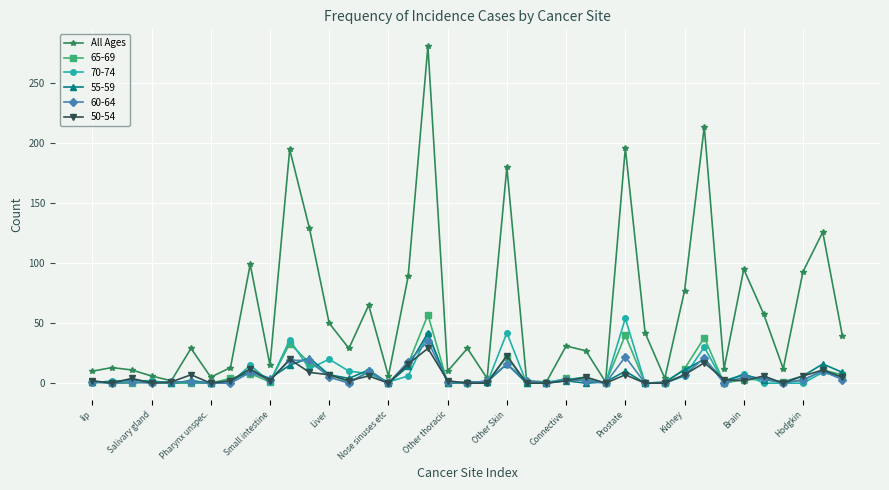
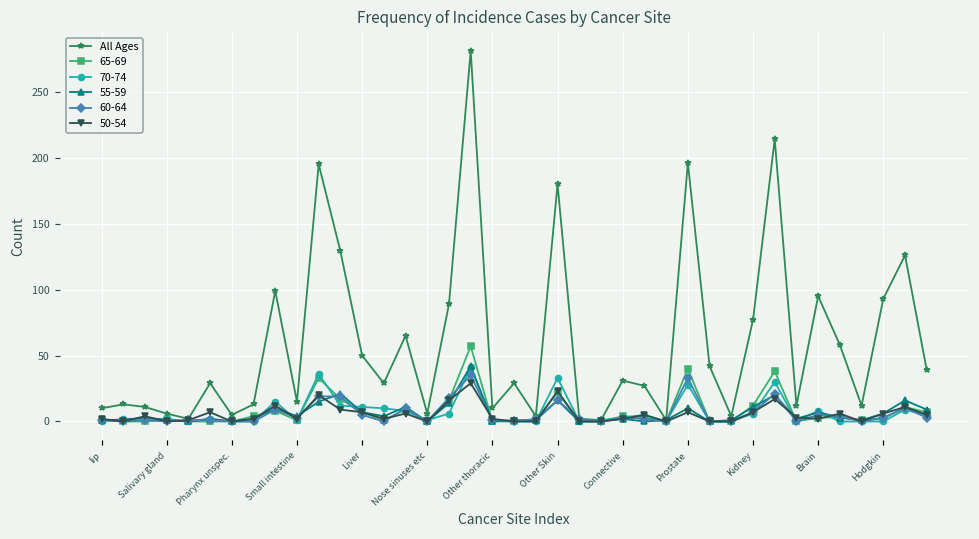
  {
    "70-74": {
-     "Liver": 20,
-     "Other Skin": 42,
-     "Prostate": 54
+     "Liver": 11,
+     "Other Skin": 33,
+     "Prostate": 28
    },
    "55-59": {
      "Prostate": 10
    },
    "60-64": {
-     "Prostate": 22
+     "Prostate": 33
    },
    "50-54": {
      "Prostate": 7
    }
  }
